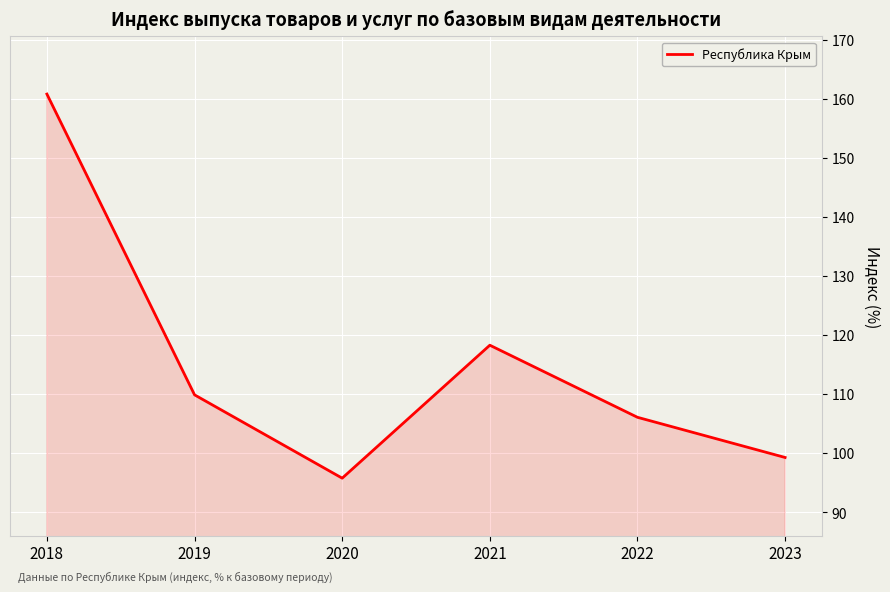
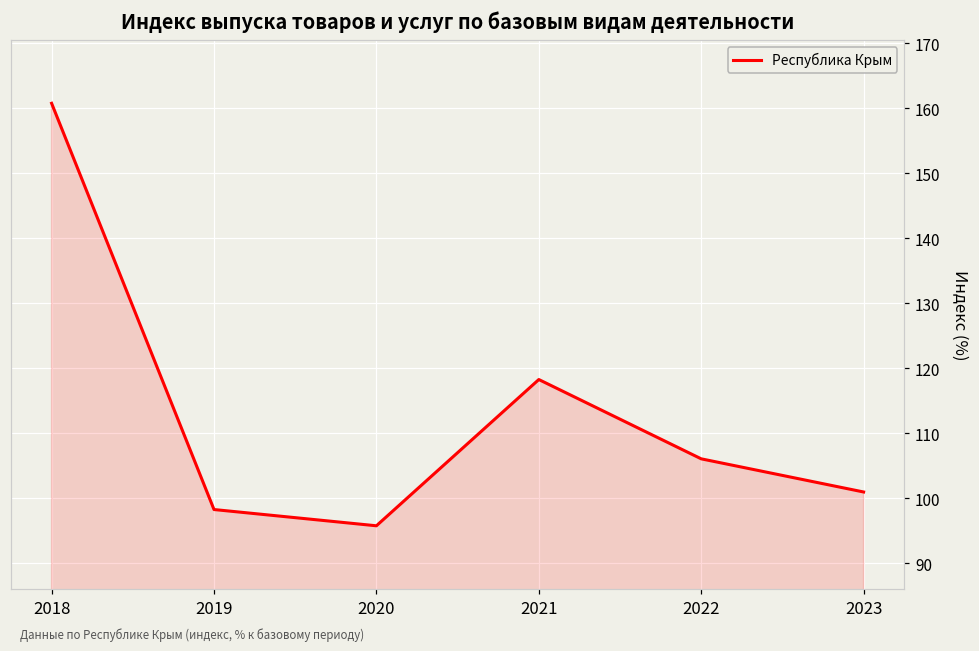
  {
    "2018": 161,
-   "2019": 110,
+   "2019": 98,
    "2020": 96,
    "2021": 118,
    "2022": 106,
-   "2023": 99
+   "2023": 101
  }
